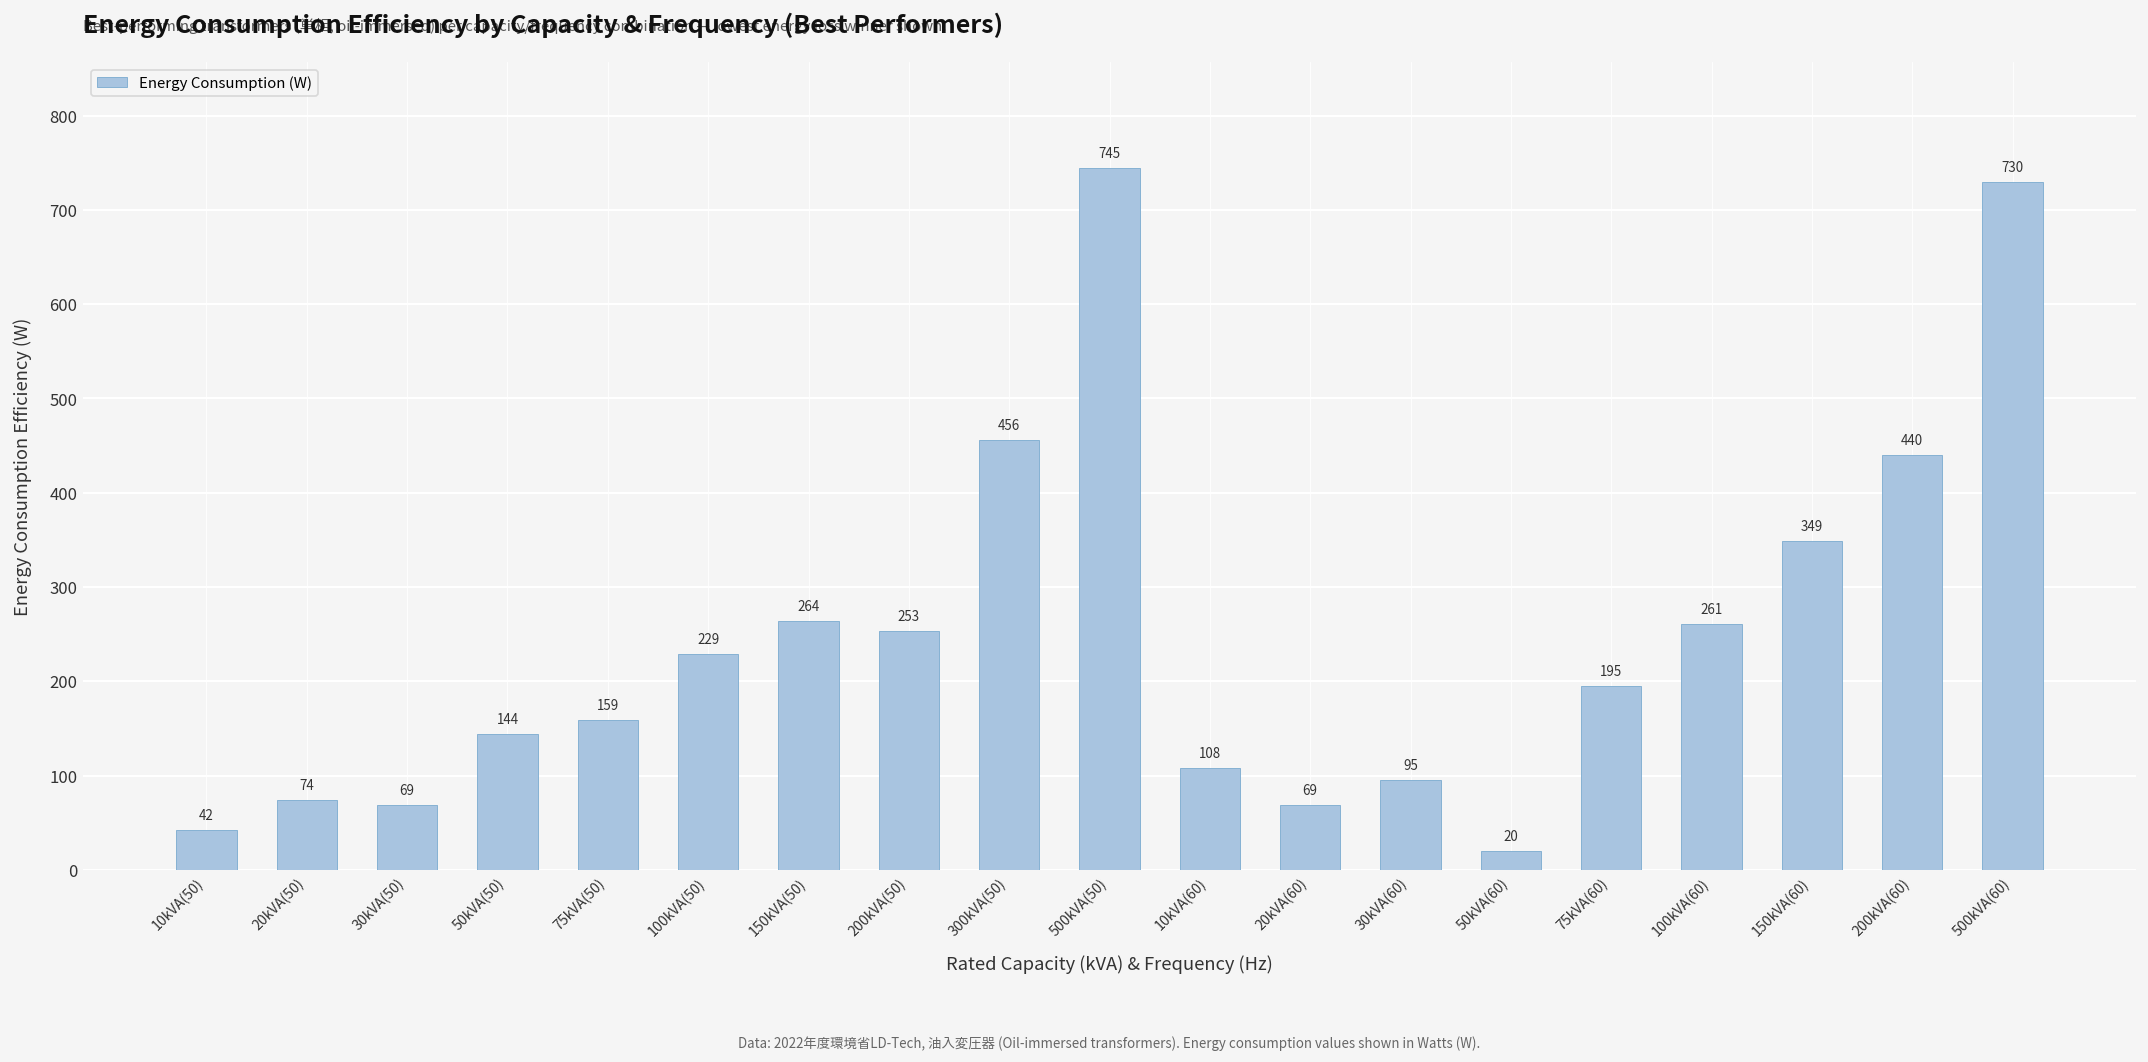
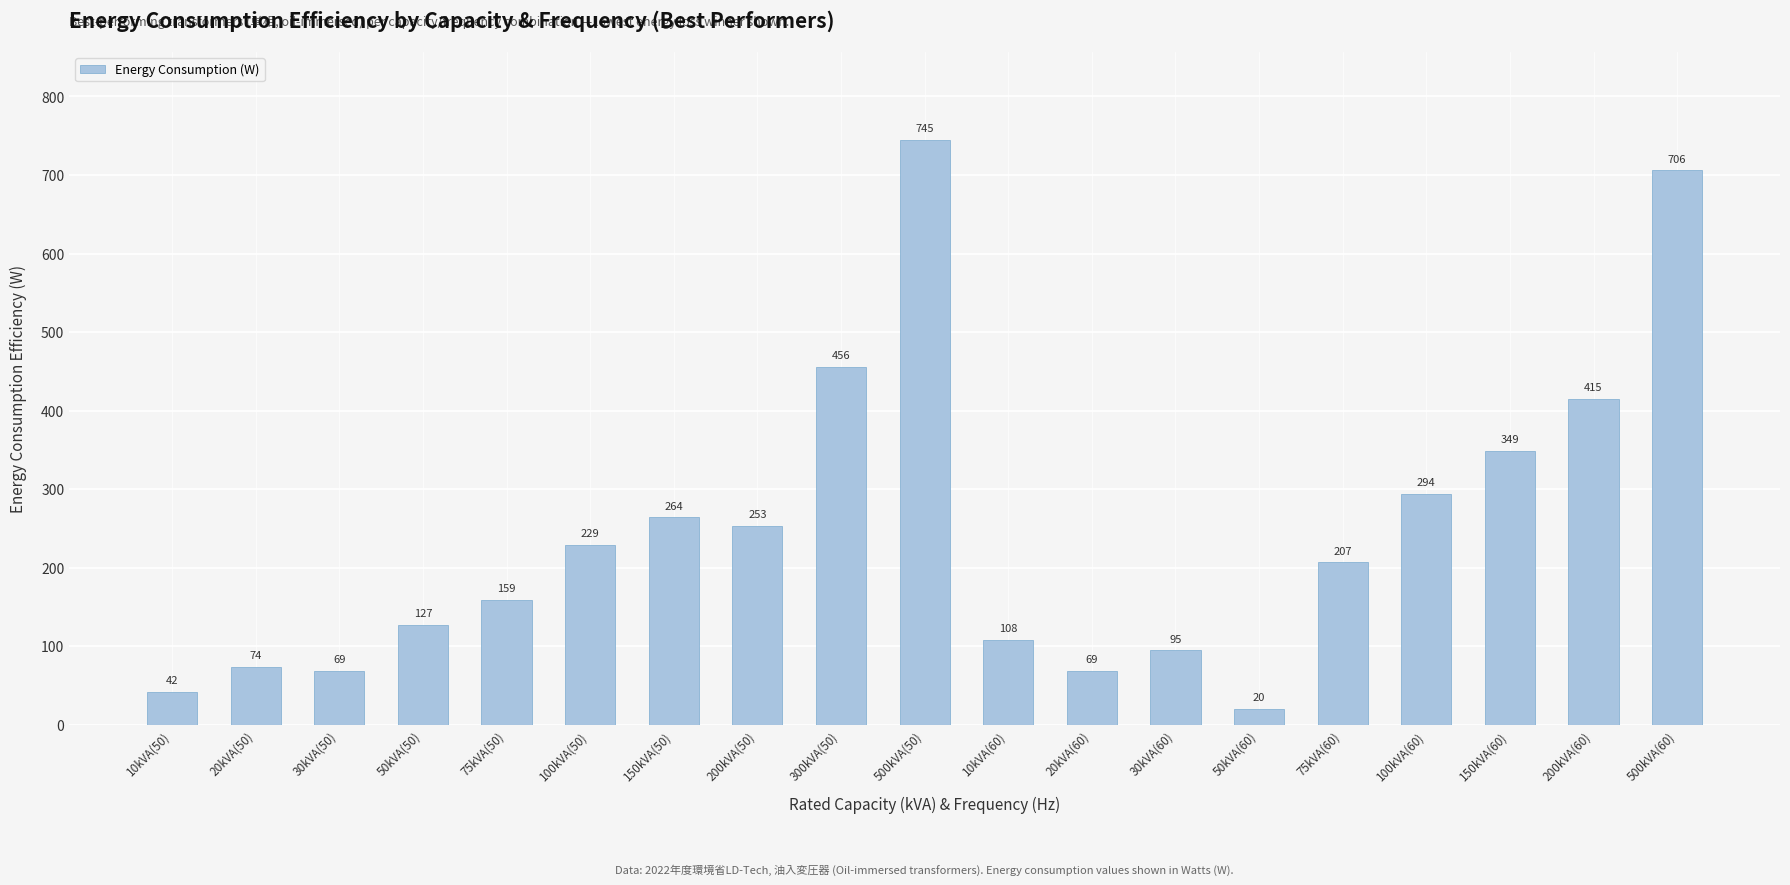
  {
    "10kVA(50)": 42,
    "20kVA(50)": 74,
    "30kVA(50)": 69,
-   "50kVA(50)": 144,
+   "50kVA(50)": 127,
    "75kVA(50)": 159,
    "100kVA(50)": 229,
    "150kVA(50)": 264,
    "200kVA(50)": 253,
    "300kVA(50)": 456,
    "500kVA(50)": 745,
    "10kVA(60)": 108,
    "20kVA(60)": 69,
    "30kVA(60)": 95,
    "50kVA(60)": 20,
-   "75kVA(60)": 195,
-   "100kVA(60)": 261,
+   "75kVA(60)": 207,
+   "100kVA(60)": 294,
    "150kVA(60)": 349,
-   "200kVA(60)": 440,
-   "500kVA(60)": 730
+   "200kVA(60)": 415,
+   "500kVA(60)": 706
  }
